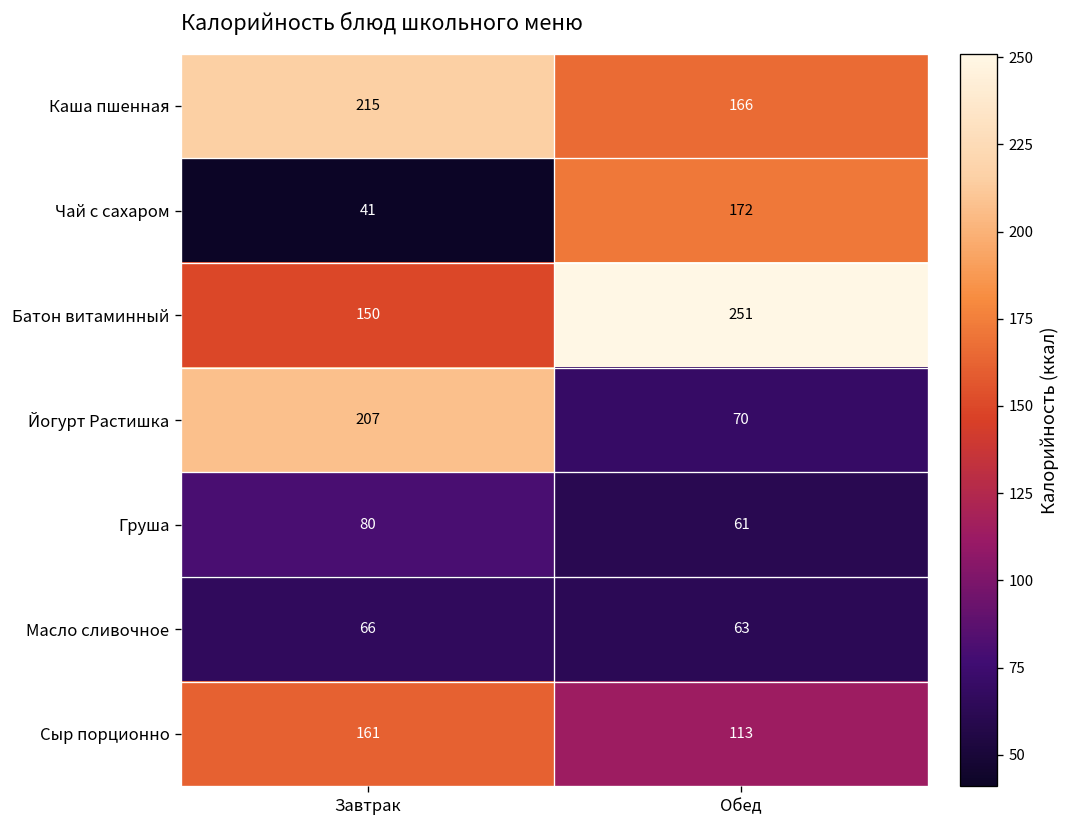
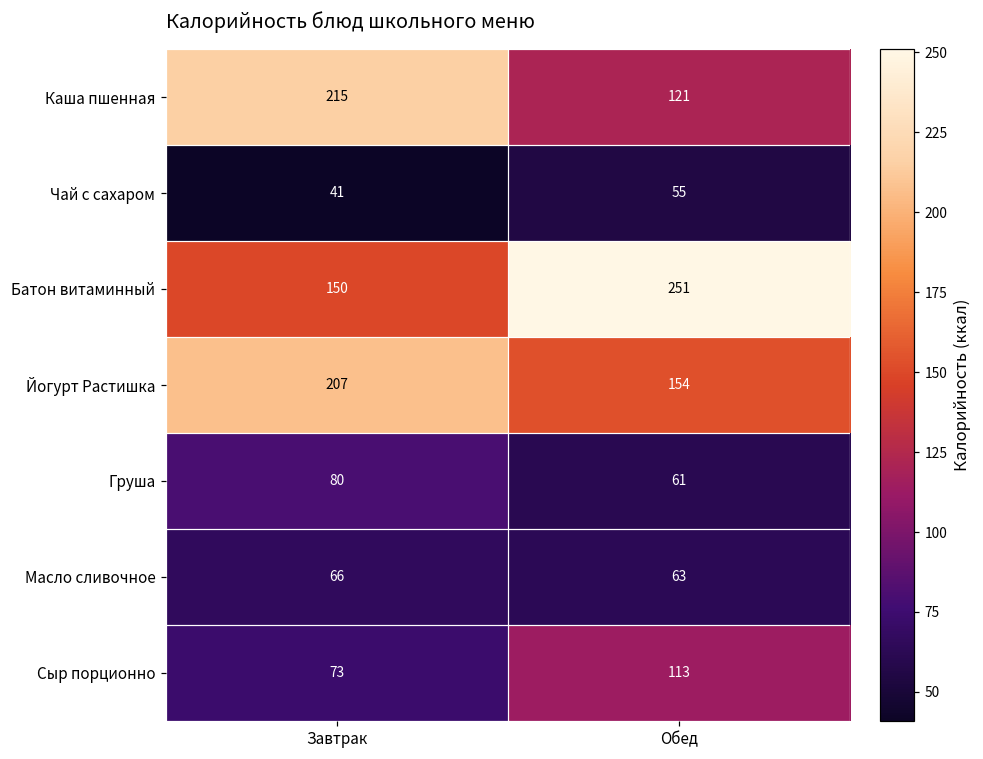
  {
    "Каша пшенная": {
      "Завтрак": 215,
-     "Обед": 166
+     "Обед": 121
    },
    "Чай с сахаром": {
      "Завтрак": 41,
-     "Обед": 172
+     "Обед": 55
    },
    "Батон витаминный": {
      "Завтрак": 150,
      "Обед": 251
    },
    "Йогурт Растишка": {
      "Завтрак": 207,
-     "Обед": 70
+     "Обед": 154
    },
    "Груша": {
      "Завтрак": 80,
      "Обед": 61
    },
    "Масло сливочное": {
      "Завтрак": 66,
      "Обед": 63
    },
    "Сыр порционно": {
-     "Завтрак": 161,
+     "Завтрак": 73,
      "Обед": 113
    }
  }
